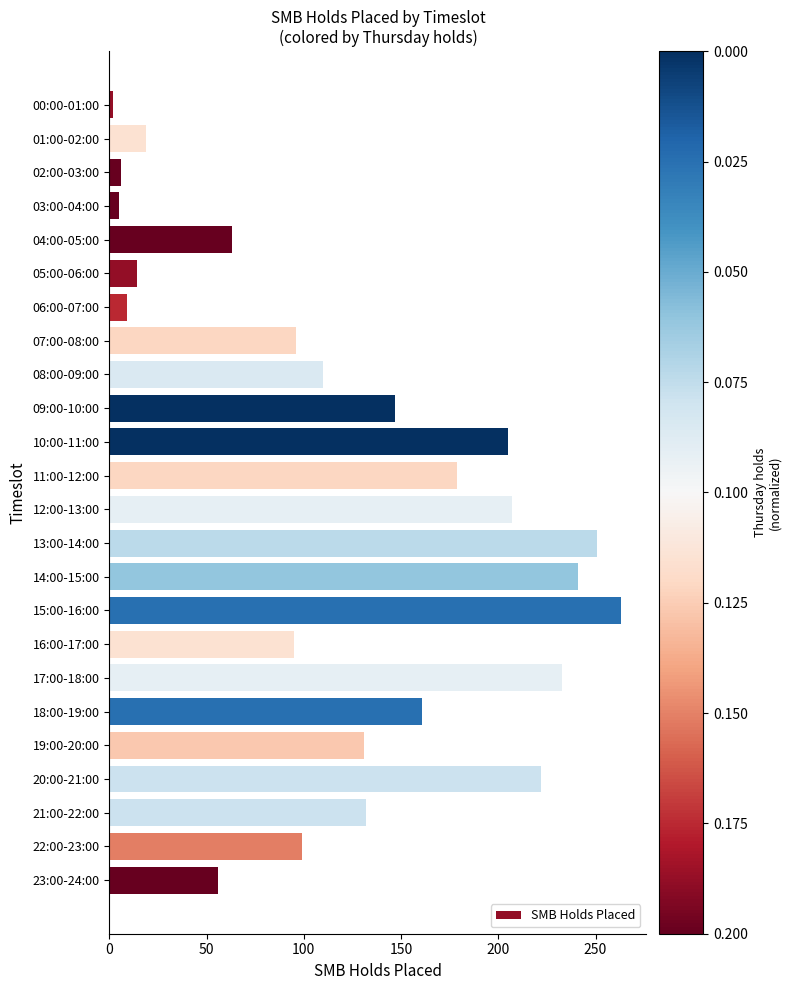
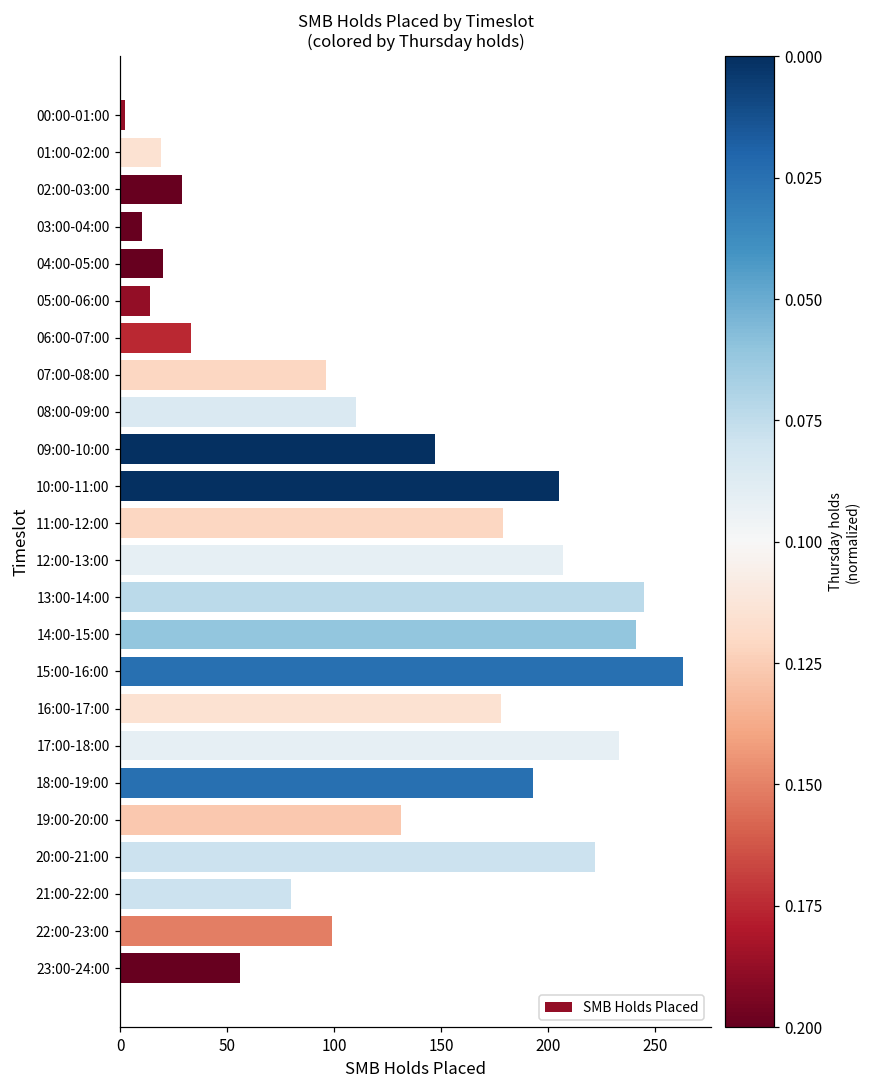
  {
    "00:00-01:00": 2,
    "01:00-02:00": 19,
-   "02:00-03:00": 6,
-   "03:00-04:00": 5,
-   "04:00-05:00": 63,
+   "02:00-03:00": 29,
+   "03:00-04:00": 10,
+   "04:00-05:00": 20,
    "05:00-06:00": 14,
-   "06:00-07:00": 9,
+   "06:00-07:00": 33,
    "07:00-08:00": 96,
    "08:00-09:00": 110,
    "09:00-10:00": 147,
    "10:00-11:00": 205,
    "11:00-12:00": 179,
    "12:00-13:00": 207,
-   "13:00-14:00": 251,
+   "13:00-14:00": 245,
    "14:00-15:00": 241,
    "15:00-16:00": 263,
-   "16:00-17:00": 95,
+   "16:00-17:00": 178,
    "17:00-18:00": 233,
-   "18:00-19:00": 161,
+   "18:00-19:00": 193,
    "19:00-20:00": 131,
    "20:00-21:00": 222,
-   "21:00-22:00": 132,
+   "21:00-22:00": 80,
    "22:00-23:00": 99,
    "23:00-24:00": 56
  }
